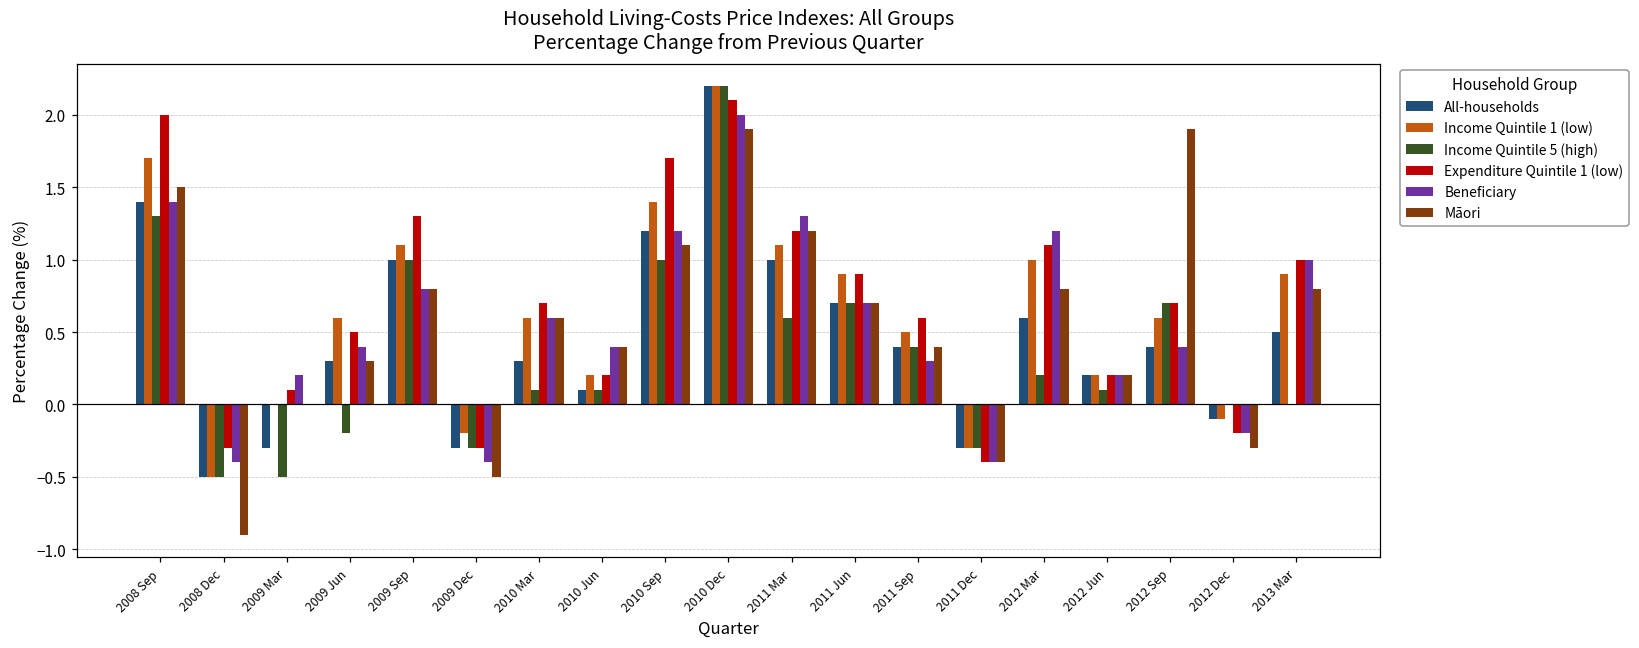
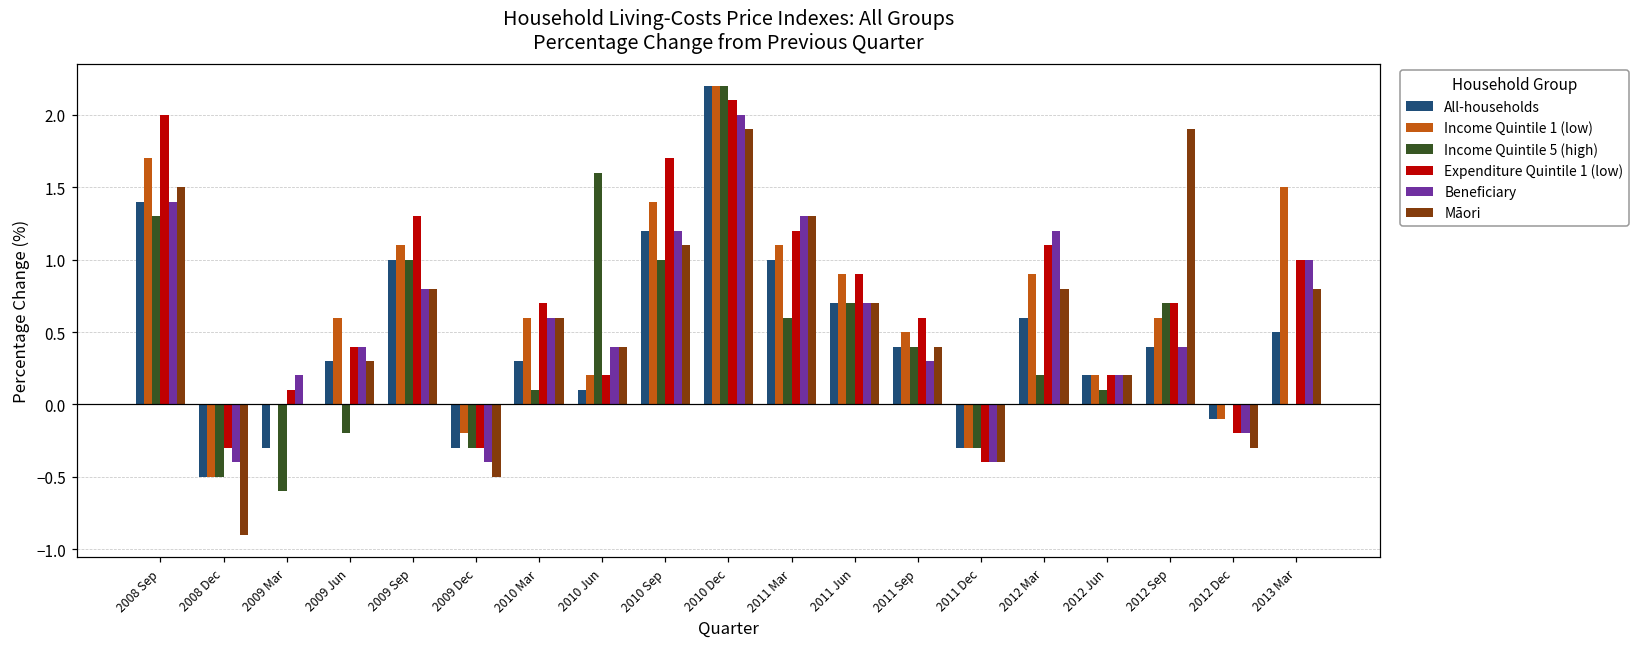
  {
    "All-households": {
      "2008 Sep": 1.4,
      "2008 Dec": -0.5,
      "2009 Mar": -0.3,
      "2009 Jun": 0.3,
      "2009 Sep": 1.0,
      "2009 Dec": -0.3,
      "2010 Mar": 0.3,
      "2010 Jun": 0.1,
      "2010 Sep": 1.2,
      "2010 Dec": 2.2,
      "2011 Mar": 1.0,
      "2011 Jun": 0.7,
      "2011 Sep": 0.4,
      "2011 Dec": -0.3,
      "2012 Mar": 0.6,
      "2012 Jun": 0.2,
      "2012 Sep": 0.4,
      "2012 Dec": -0.1,
      "2013 Mar": 0.5
    },
    "Income Quintile 1 (low)": {
      "2008 Sep": 1.7,
      "2008 Dec": -0.5,
      "2009 Mar": 0.0,
      "2009 Jun": 0.6,
      "2009 Sep": 1.1,
      "2009 Dec": -0.2,
      "2010 Mar": 0.6,
      "2010 Jun": 0.2,
      "2010 Sep": 1.4,
      "2010 Dec": 2.2,
      "2011 Mar": 1.1,
      "2011 Jun": 0.9,
      "2011 Sep": 0.5,
      "2011 Dec": -0.3,
-     "2012 Mar": 1.0,
+     "2012 Mar": 0.9,
      "2012 Jun": 0.2,
      "2012 Sep": 0.6,
      "2012 Dec": -0.1,
-     "2013 Mar": 0.9
+     "2013 Mar": 1.5
    },
    "Income Quintile 5 (high)": {
      "2008 Sep": 1.3,
      "2008 Dec": -0.5,
-     "2009 Mar": -0.5,
+     "2009 Mar": -0.6,
      "2009 Jun": -0.2,
      "2009 Sep": 1.0,
      "2009 Dec": -0.3,
      "2010 Mar": 0.1,
-     "2010 Jun": 0.1,
+     "2010 Jun": 1.6,
      "2010 Sep": 1.0,
      "2010 Dec": 2.2,
      "2011 Mar": 0.6,
      "2011 Jun": 0.7,
      "2011 Sep": 0.4,
      "2011 Dec": -0.3,
      "2012 Mar": 0.2,
      "2012 Jun": 0.1,
      "2012 Sep": 0.7,
      "2012 Dec": 0.0,
      "2013 Mar": 0.0
    },
    "Expenditure Quintile 1 (low)": {
      "2008 Sep": 2.0,
      "2008 Dec": -0.3,
      "2009 Mar": 0.1,
-     "2009 Jun": 0.5,
+     "2009 Jun": 0.4,
      "2009 Sep": 1.3,
      "2009 Dec": -0.3,
      "2010 Mar": 0.7,
      "2010 Jun": 0.2,
      "2010 Sep": 1.7,
      "2010 Dec": 2.1,
      "2011 Mar": 1.2,
      "2011 Jun": 0.9,
      "2011 Sep": 0.6,
      "2011 Dec": -0.4,
      "2012 Mar": 1.1,
      "2012 Jun": 0.2,
      "2012 Sep": 0.7,
      "2012 Dec": -0.2,
      "2013 Mar": 1.0
    },
    "Beneficiary": {
      "2008 Sep": 1.4,
      "2008 Dec": -0.4,
      "2009 Mar": 0.2,
      "2009 Jun": 0.4,
      "2009 Sep": 0.8,
      "2009 Dec": -0.4,
      "2010 Mar": 0.6,
      "2010 Jun": 0.4,
      "2010 Sep": 1.2,
      "2010 Dec": 2.0,
      "2011 Mar": 1.3,
      "2011 Jun": 0.7,
      "2011 Sep": 0.3,
      "2011 Dec": -0.4,
      "2012 Mar": 1.2,
      "2012 Jun": 0.2,
      "2012 Sep": 0.4,
      "2012 Dec": -0.2,
      "2013 Mar": 1.0
    },
    "Māori": {
      "2008 Sep": 1.5,
      "2008 Dec": -0.9,
      "2009 Mar": 0.0,
      "2009 Jun": 0.3,
      "2009 Sep": 0.8,
      "2009 Dec": -0.5,
      "2010 Mar": 0.6,
      "2010 Jun": 0.4,
      "2010 Sep": 1.1,
      "2010 Dec": 1.9,
-     "2011 Mar": 1.2,
+     "2011 Mar": 1.3,
      "2011 Jun": 0.7,
      "2011 Sep": 0.4,
      "2011 Dec": -0.4,
      "2012 Mar": 0.8,
      "2012 Jun": 0.2,
      "2012 Sep": 1.9,
      "2012 Dec": -0.3,
      "2013 Mar": 0.8
    }
  }
